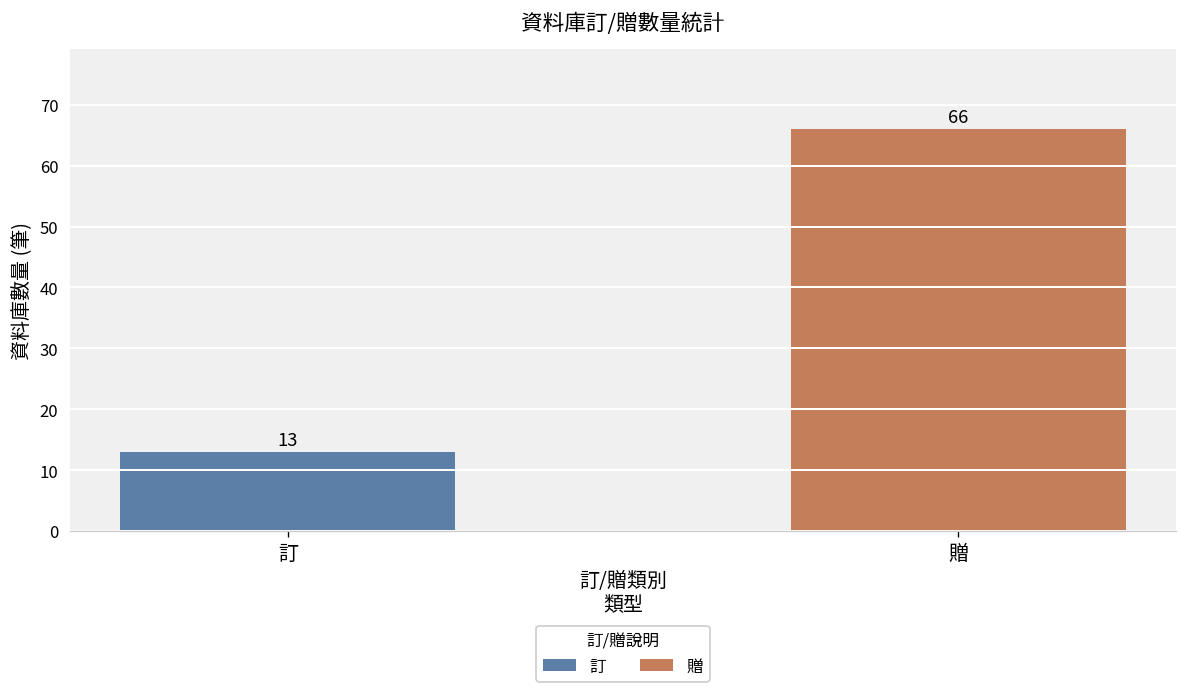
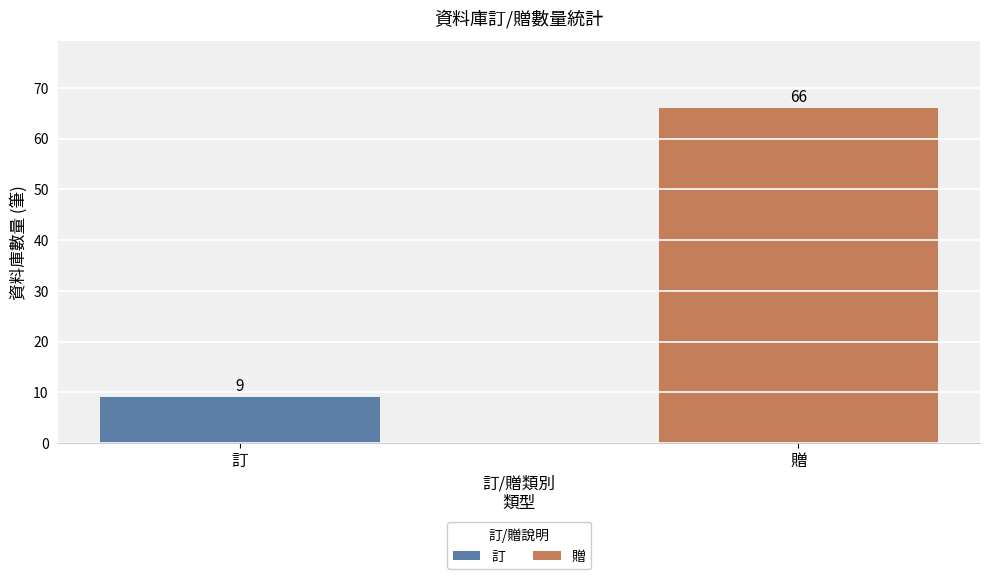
  {
-   "訂": 13,
+   "訂": 9,
    "贈": 66
  }
